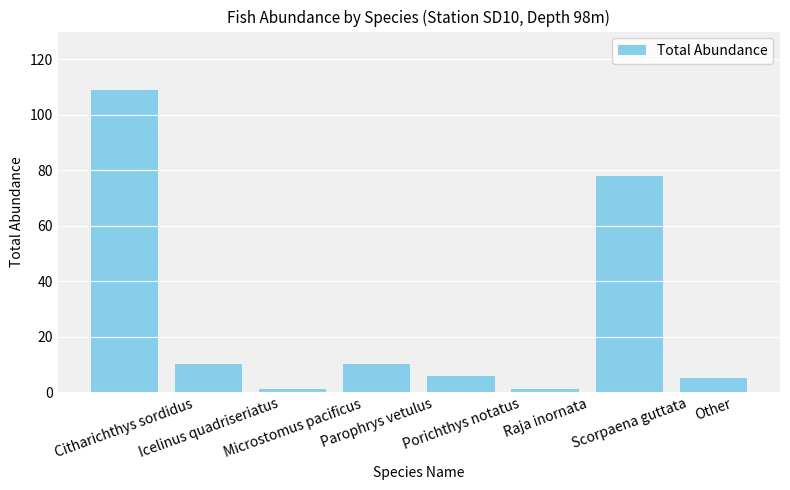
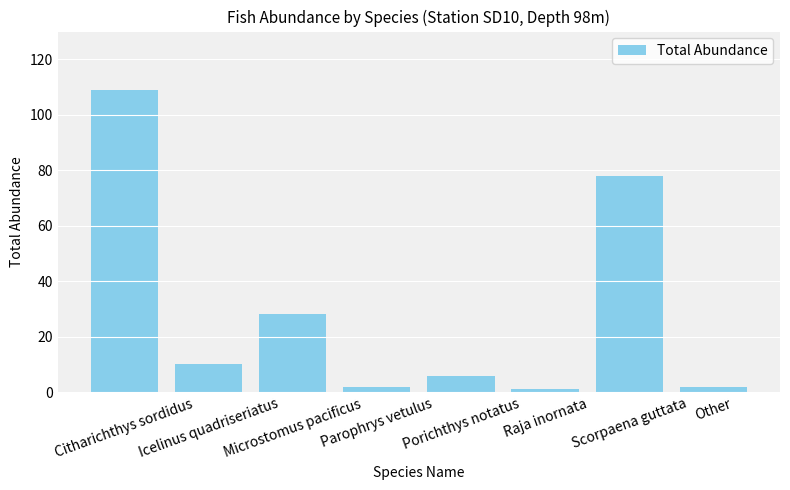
  {
    "Citharichthys sordidus": 109,
    "Icelinus quadriseriatus": 10,
-   "Microstomus pacificus": 1,
-   "Parophrys vetulus": 10,
+   "Microstomus pacificus": 28,
+   "Parophrys vetulus": 2,
    "Porichthys notatus": 6,
    "Raja inornata": 1,
    "Scorpaena guttata": 78,
-   "Other": 5
+   "Other": 2
  }
